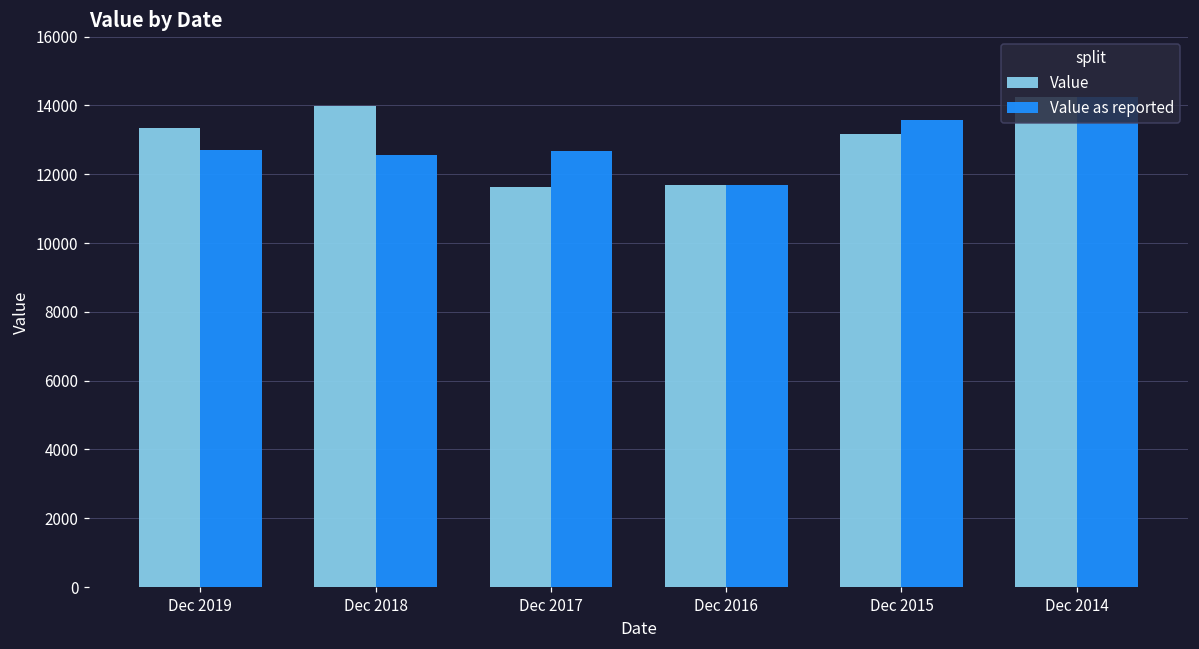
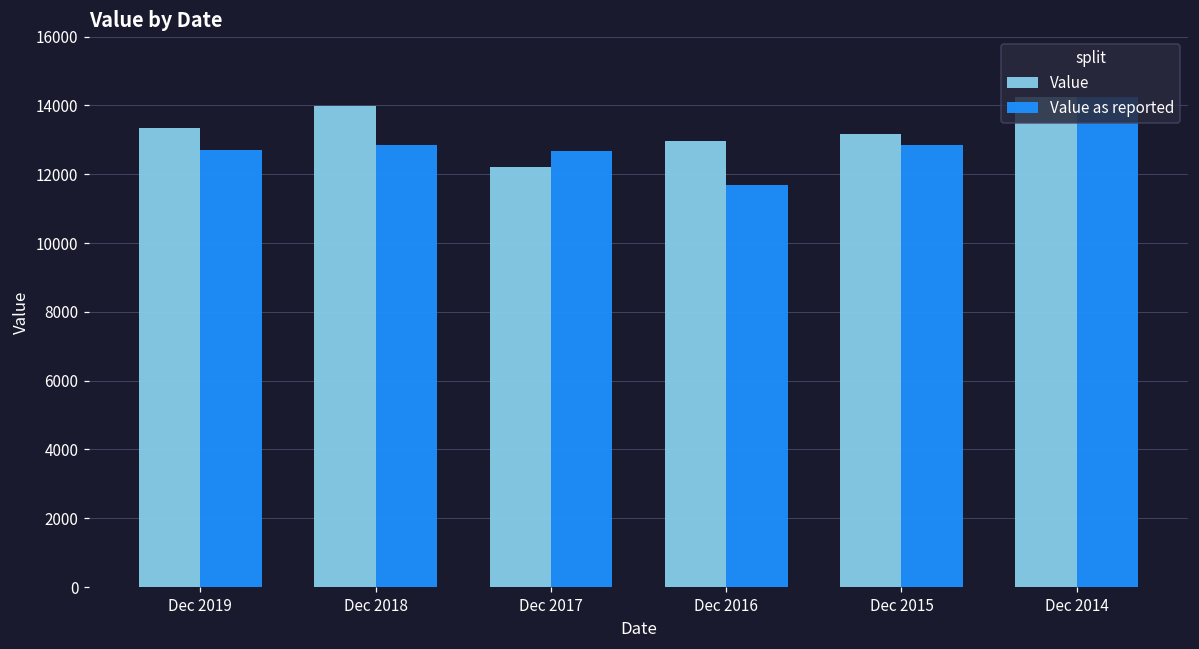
  {
    "Value": {
      "Dec 2019": 13300,
      "Dec 2018": 14000,
-     "Dec 2017": 11600,
-     "Dec 2016": 11700,
+     "Dec 2017": 12200,
+     "Dec 2016": 13000,
      "Dec 2015": 13200
    },
    "Value as reported": {
      "Dec 2019": 12700,
-     "Dec 2018": 12600,
+     "Dec 2018": 12800,
      "Dec 2017": 12700,
      "Dec 2016": 11700,
-     "Dec 2015": 13600
+     "Dec 2015": 12900
    }
  }
